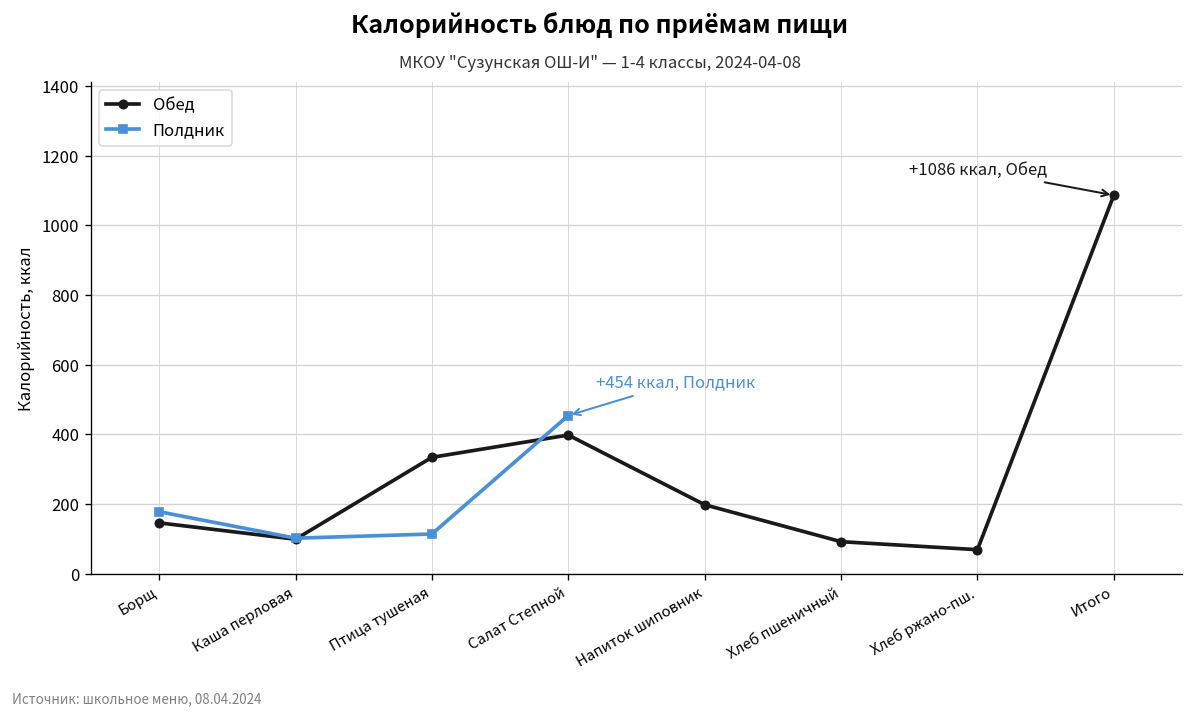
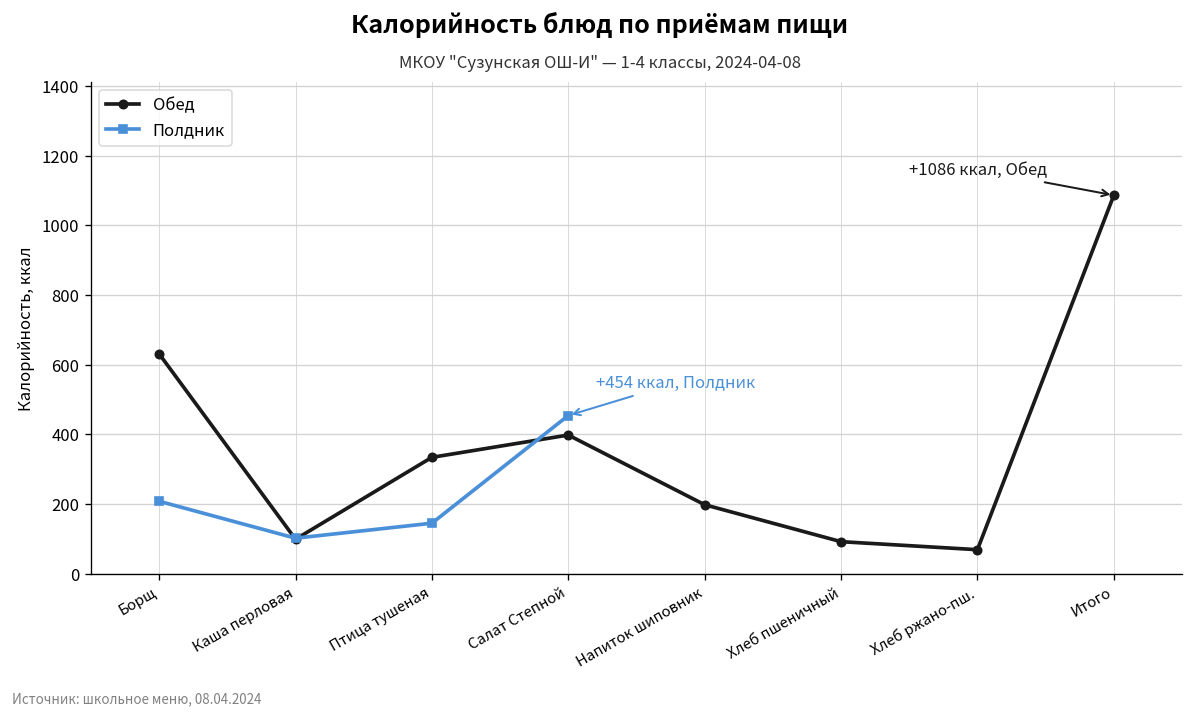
  {
    "Обед": {
-     "Борщ": 150,
+     "Борщ": 630,
      "Птица тушеная": 330,
      "Салат Степной": 400,
      "Напиток шиповник": 200,
      "Хлеб пшеничный": 90,
      "Хлеб ржано-пш.": 70
    },
    "Полдник": {
-     "Борщ": 180,
-     "Птица тушеная": 110
+     "Борщ": 210,
+     "Птица тушеная": 150
    }
  }
